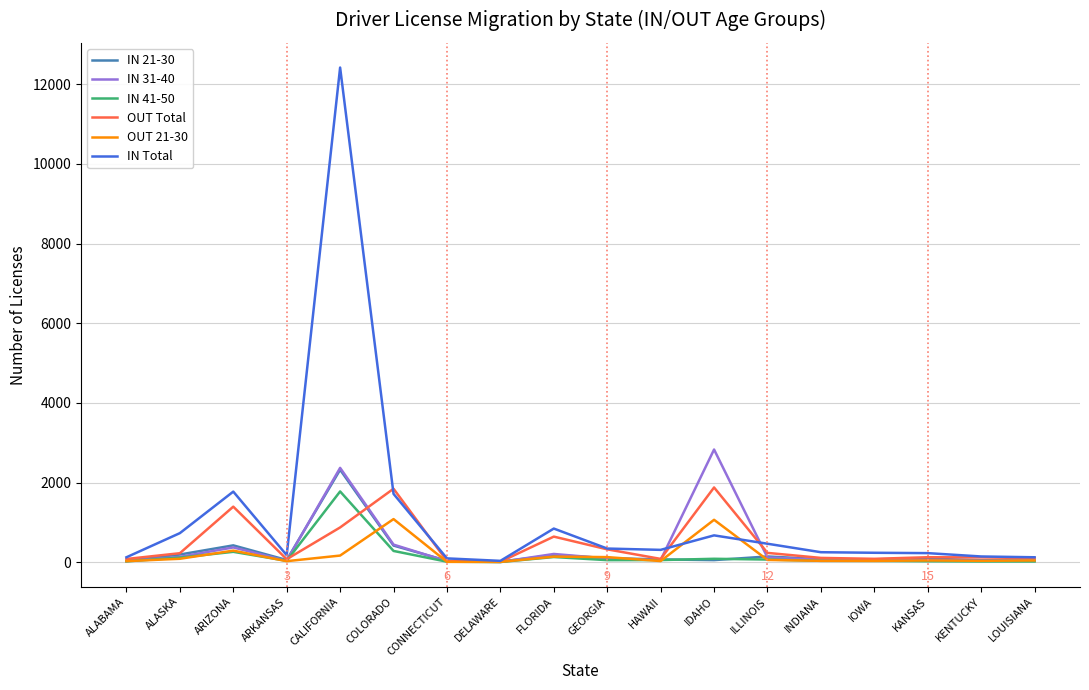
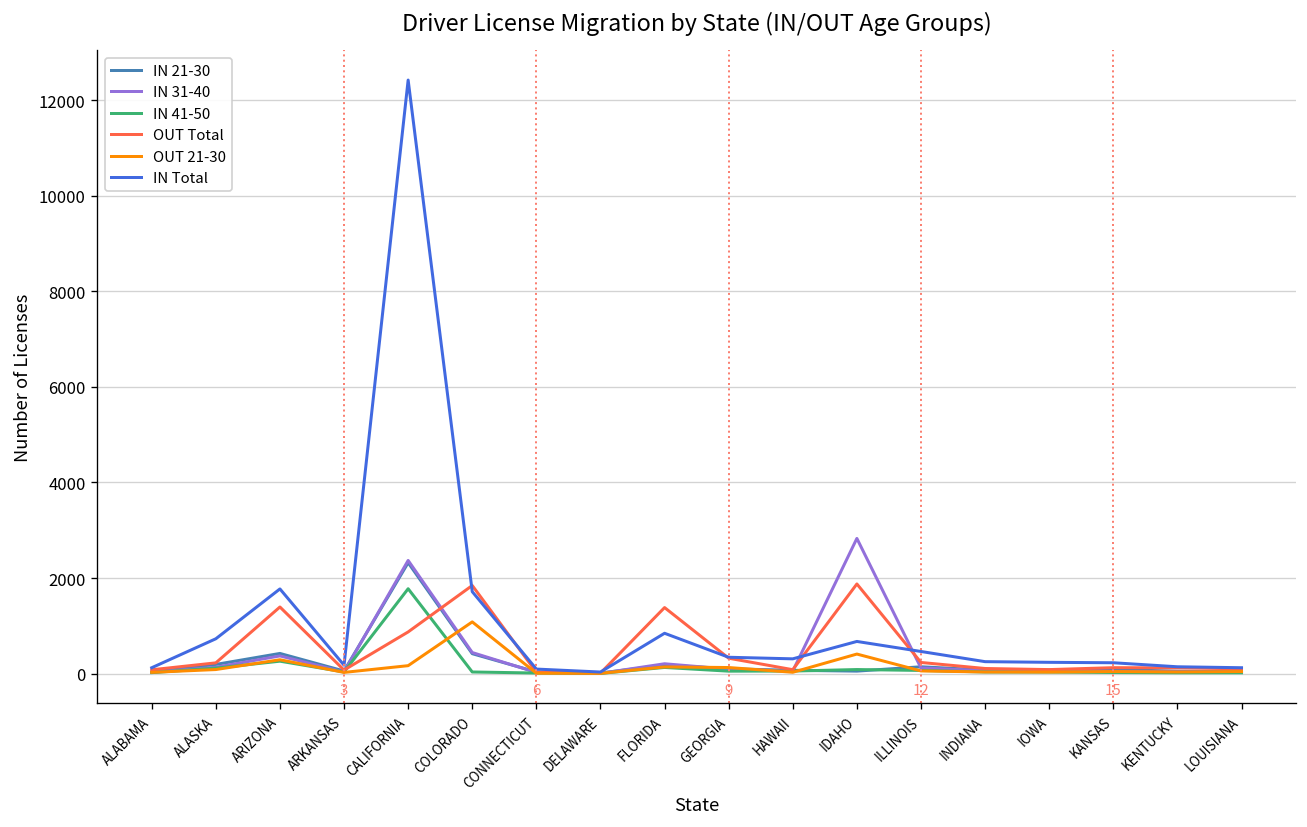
  {
    "IN 31-40": {
      "IDAHO": 2800
    },
    "IN 41-50": {
      "CALIFORNIA": 1800,
-     "COLORADO": 300
+     "COLORADO": 0
    },
    "OUT Total": {
      "ARIZONA": 1400,
      "CALIFORNIA": 900,
      "COLORADO": 1800,
-     "FLORIDA": 600,
+     "FLORIDA": 1400,
      "IDAHO": 1900,
      "ILLINOIS": 200
    },
    "OUT 21-30": {
      "CALIFORNIA": 200,
      "COLORADO": 1100,
-     "IDAHO": 1100
+     "IDAHO": 400
    }
  }
